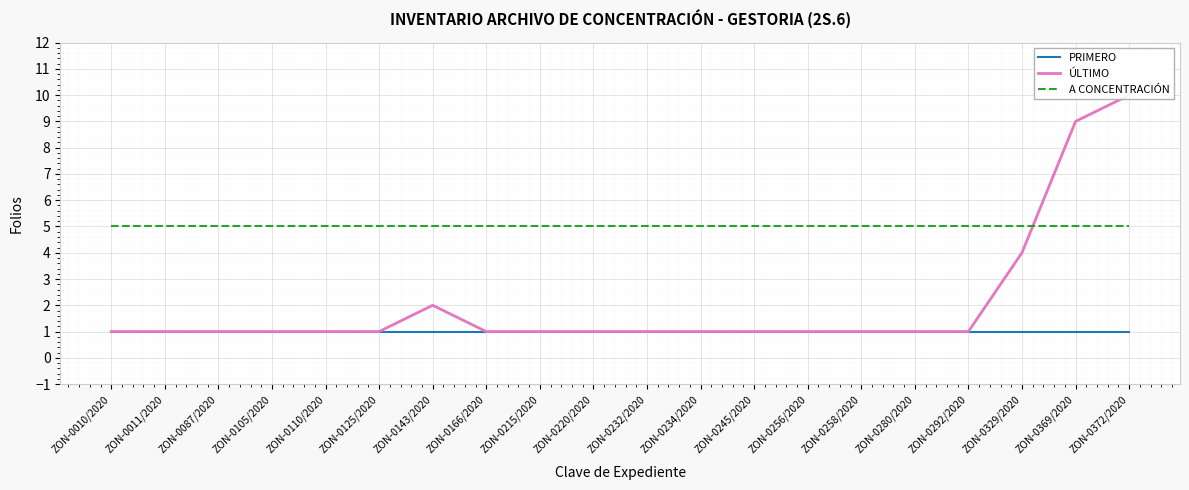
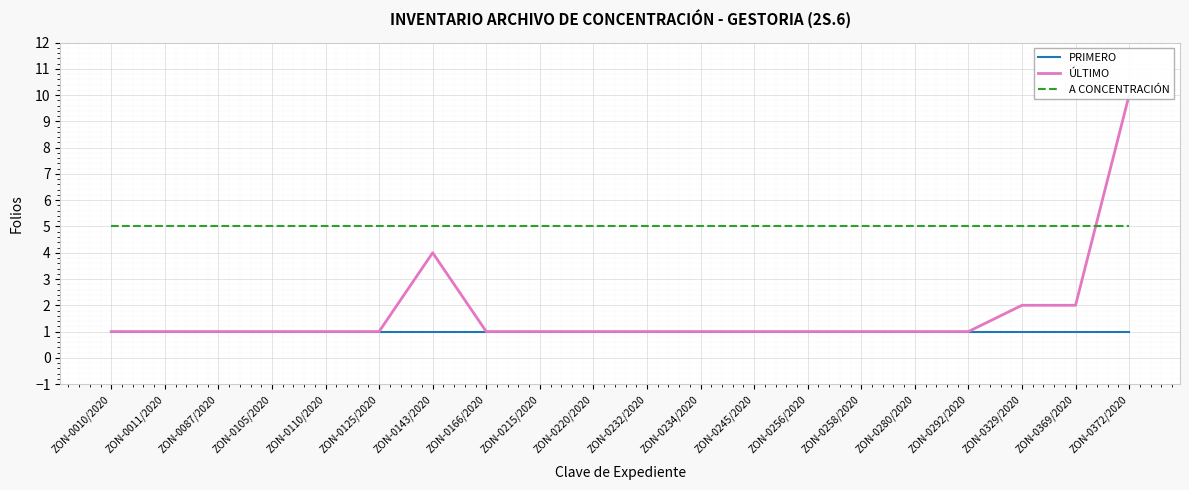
  {
    "PRIMERO": {
      "ZON-0143/2020": 1,
      "ZON-0329/2020": 1,
      "ZON-0369/2020": 1,
      "ZON-0372/2020": 1
    },
    "ÚLTIMO": {
-     "ZON-0143/2020": 2,
-     "ZON-0329/2020": 4,
-     "ZON-0369/2020": 9
+     "ZON-0143/2020": 4,
+     "ZON-0329/2020": 2,
+     "ZON-0369/2020": 2
    },
    "A CONCENTRACIÓN": {
      "ZON-0010/2020": 5,
      "ZON-0011/2020": 5,
      "ZON-0087/2020": 5,
      "ZON-0105/2020": 5,
      "ZON-0110/2020": 5,
      "ZON-0125/2020": 5,
      "ZON-0143/2020": 5,
      "ZON-0166/2020": 5,
      "ZON-0215/2020": 5,
      "ZON-0220/2020": 5,
      "ZON-0232/2020": 5,
      "ZON-0234/2020": 5,
      "ZON-0245/2020": 5,
      "ZON-0256/2020": 5,
      "ZON-0258/2020": 5,
      "ZON-0280/2020": 5,
      "ZON-0292/2020": 5,
      "ZON-0329/2020": 5,
      "ZON-0369/2020": 5,
      "ZON-0372/2020": 5
    }
  }
